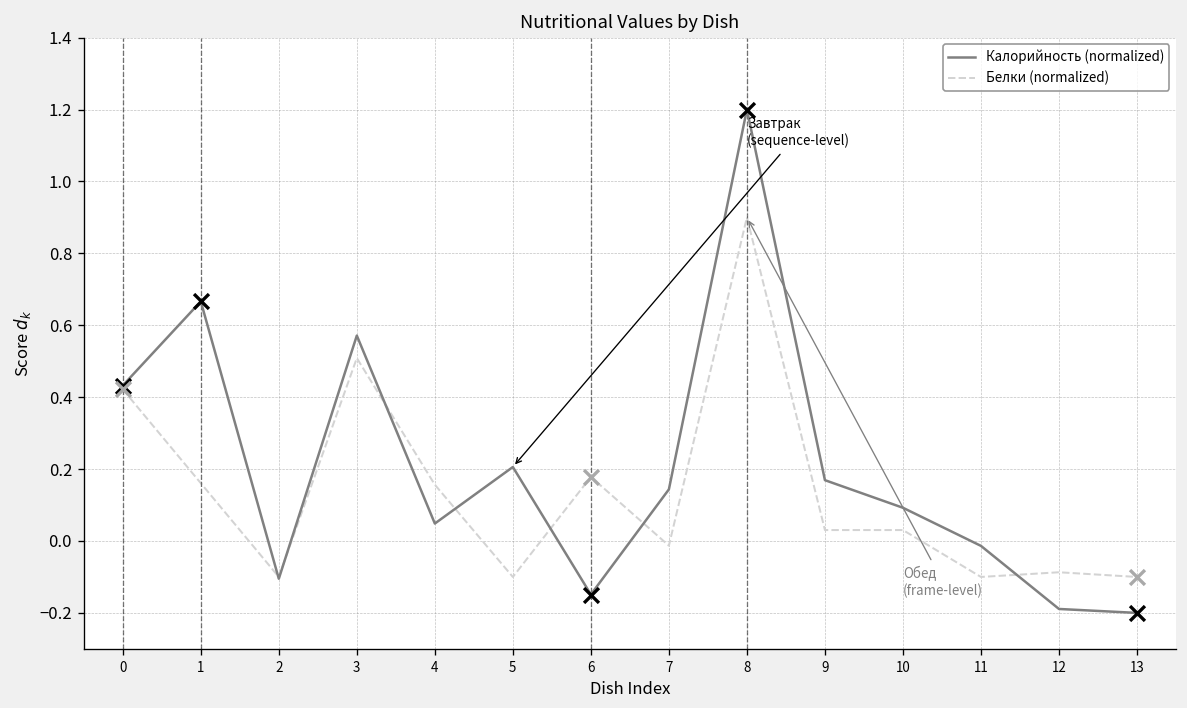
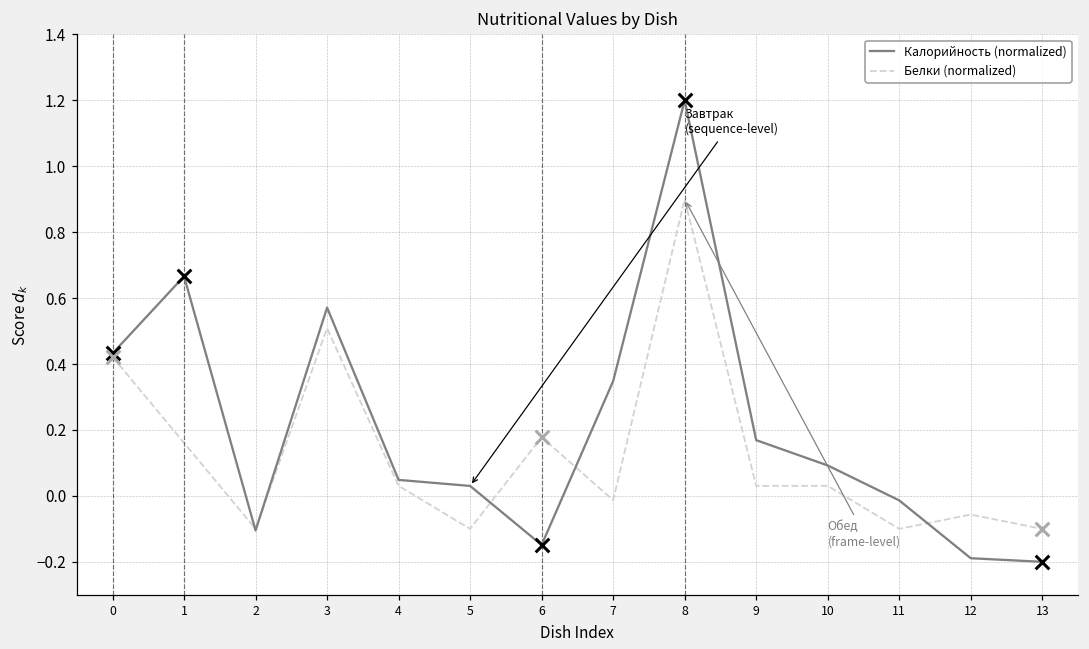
  {
    "Калорийность (normalized)": {
      "3": 0.57,
      "4": 0.05,
-     "5": 0.21,
-     "7": 0.14,
+     "5": 0.03,
+     "7": 0.35,
      "9": 0.17,
      "10": 0.09,
      "11": -0.01,
      "12": -0.19
    },
    "Белки (normalized)": {
      "1": 0.16,
      "3": 0.51,
-     "4": 0.16,
+     "4": 0.03,
      "5": -0.10,
      "7": -0.01,
      "8": 0.90,
      "9": 0.03,
      "10": 0.03,
      "11": -0.10,
-     "12": -0.09
+     "12": -0.06
    }
  }
